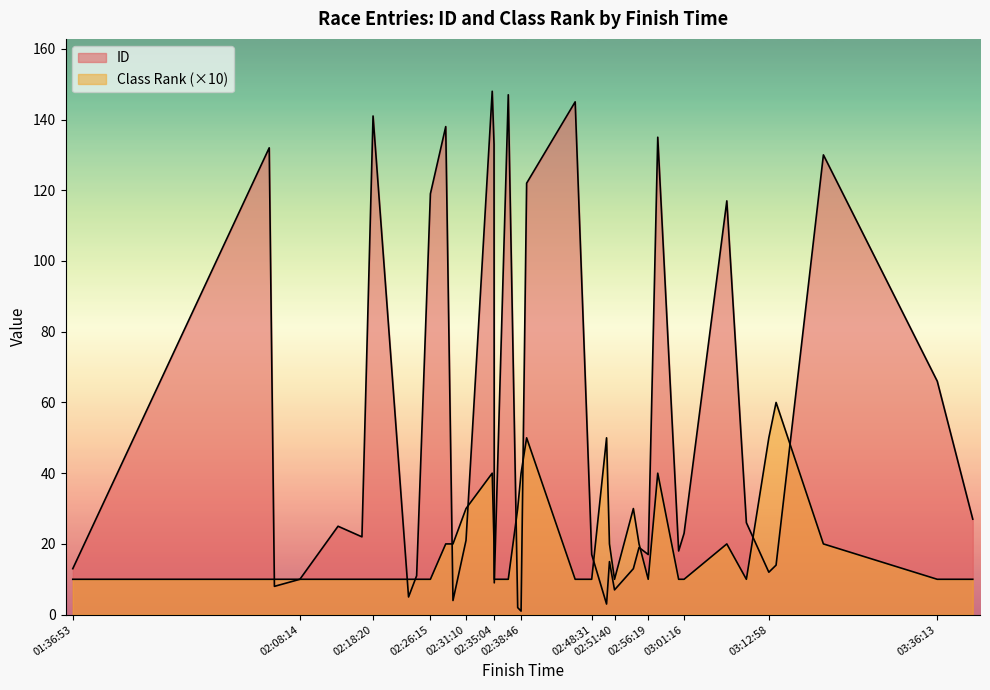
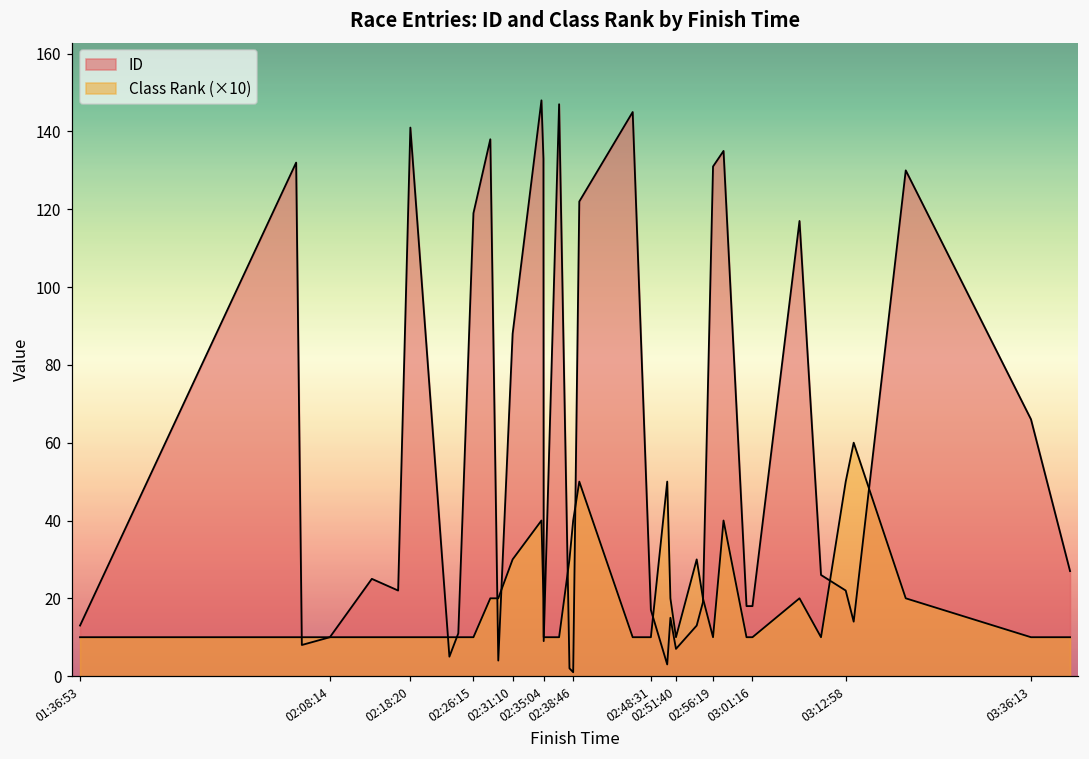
  {
    "ID": {
      "01:36:53": 13,
      "02:18:20": 141,
      "02:26:15": 119,
-     "02:31:10": 21,
+     "02:31:10": 88,
      "02:35:04": 9,
      "02:38:46": 1,
      "02:48:31": 17,
      "02:51:40": 7,
-     "02:56:19": 17,
-     "03:01:16": 23,
-     "03:12:58": 12,
+     "02:56:19": 131,
+     "03:01:16": 18,
+     "03:12:58": 22,
      "03:36:13": 66
    },
    "Class Rank (×10)": {
      "01:36:53": 10,
      "02:18:20": 10,
      "02:26:15": 10,
      "02:31:10": 30,
      "02:35:04": 10,
      "02:38:46": 40,
      "02:48:31": 10,
      "02:51:40": 10,
      "02:56:19": 10,
      "03:01:16": 10,
      "03:12:58": 50,
      "03:36:13": 10
    }
  }
